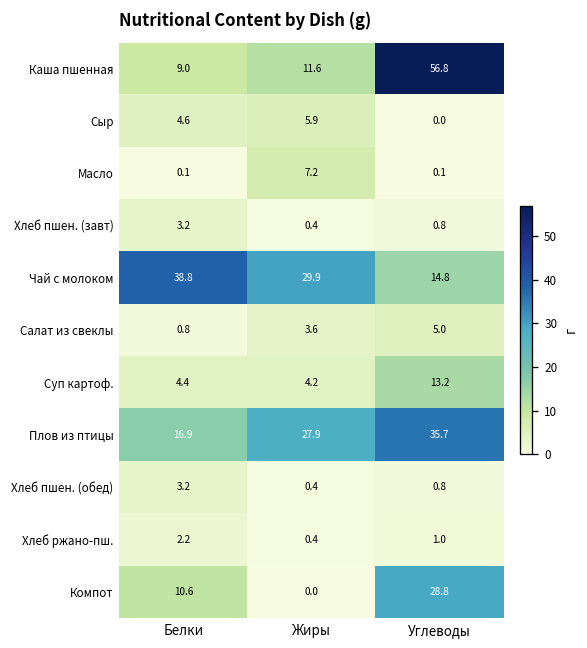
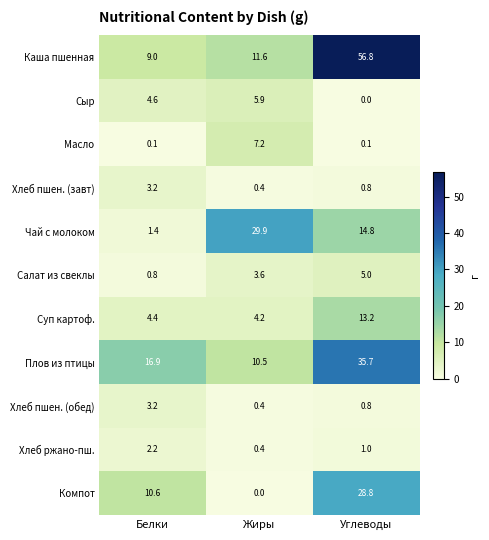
  {
    "Каша пшенная": {
      "Белки": 9.0,
      "Жиры": 11.6,
      "Углеводы": 56.8
    },
    "Сыр": {
      "Белки": 4.6,
      "Жиры": 5.9,
      "Углеводы": 0.0
    },
    "Масло": {
      "Белки": 0.1,
      "Жиры": 7.2,
      "Углеводы": 0.1
    },
    "Хлеб пшен. (завт)": {
      "Белки": 3.2,
      "Жиры": 0.4,
      "Углеводы": 0.8
    },
    "Чай с молоком": {
-     "Белки": 38.8,
+     "Белки": 1.4,
      "Жиры": 29.9,
      "Углеводы": 14.8
    },
    "Салат из свеклы": {
      "Белки": 0.8,
      "Жиры": 3.6,
      "Углеводы": 5.0
    },
    "Суп картоф.": {
      "Белки": 4.4,
      "Жиры": 4.2,
      "Углеводы": 13.2
    },
    "Плов из птицы": {
      "Белки": 16.9,
-     "Жиры": 27.9,
+     "Жиры": 10.5,
      "Углеводы": 35.7
    },
    "Хлеб пшен. (обед)": {
      "Белки": 3.2,
      "Жиры": 0.4,
      "Углеводы": 0.8
    },
    "Хлеб ржано-пш.": {
      "Белки": 2.2,
      "Жиры": 0.4,
      "Углеводы": 1.0
    },
    "Компот": {
      "Белки": 10.6,
      "Жиры": 0.0,
      "Углеводы": 28.8
    }
  }
